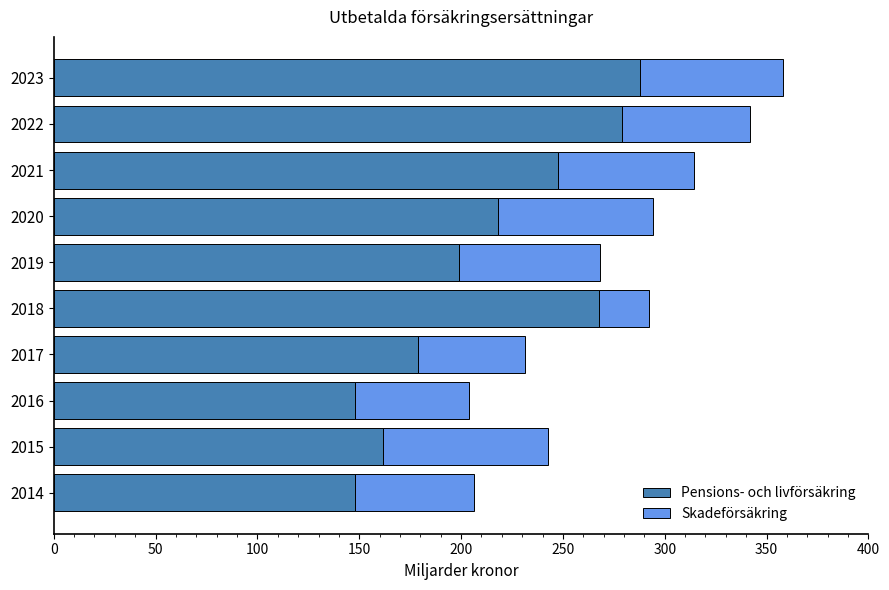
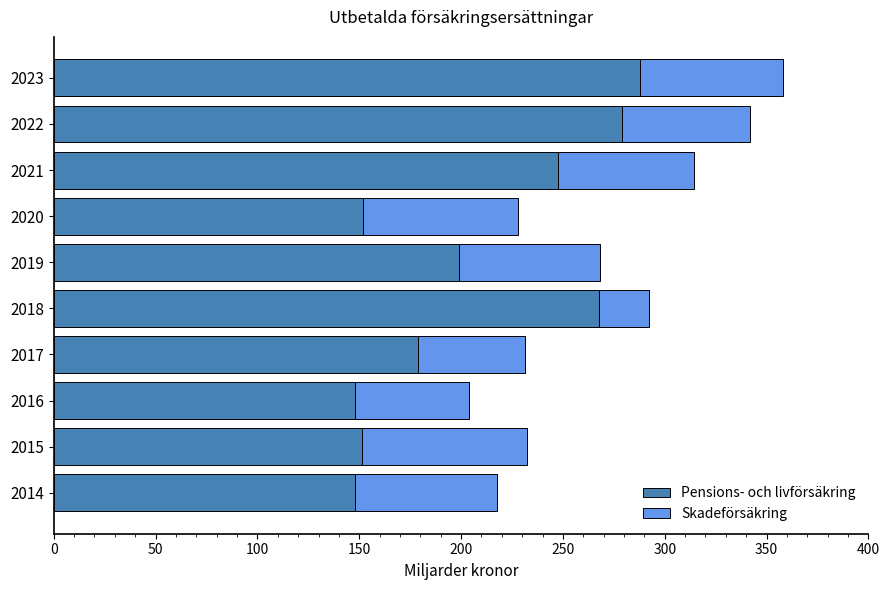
  {
    "Pensions- och livförsäkring": {
      "2023": 288,
      "2022": 279,
      "2021": 248,
-     "2020": 218,
+     "2020": 152,
      "2019": 199,
      "2018": 268,
      "2017": 179,
      "2016": 148,
-     "2015": 162,
+     "2015": 152,
      "2014": 148
    },
    "Skadeförsäkring": {
      "2023": 70,
      "2022": 63,
      "2021": 67,
      "2020": 76,
      "2019": 69,
      "2018": 25,
      "2017": 52,
      "2016": 56,
      "2015": 81,
-     "2014": 59
+     "2014": 70
    }
  }
